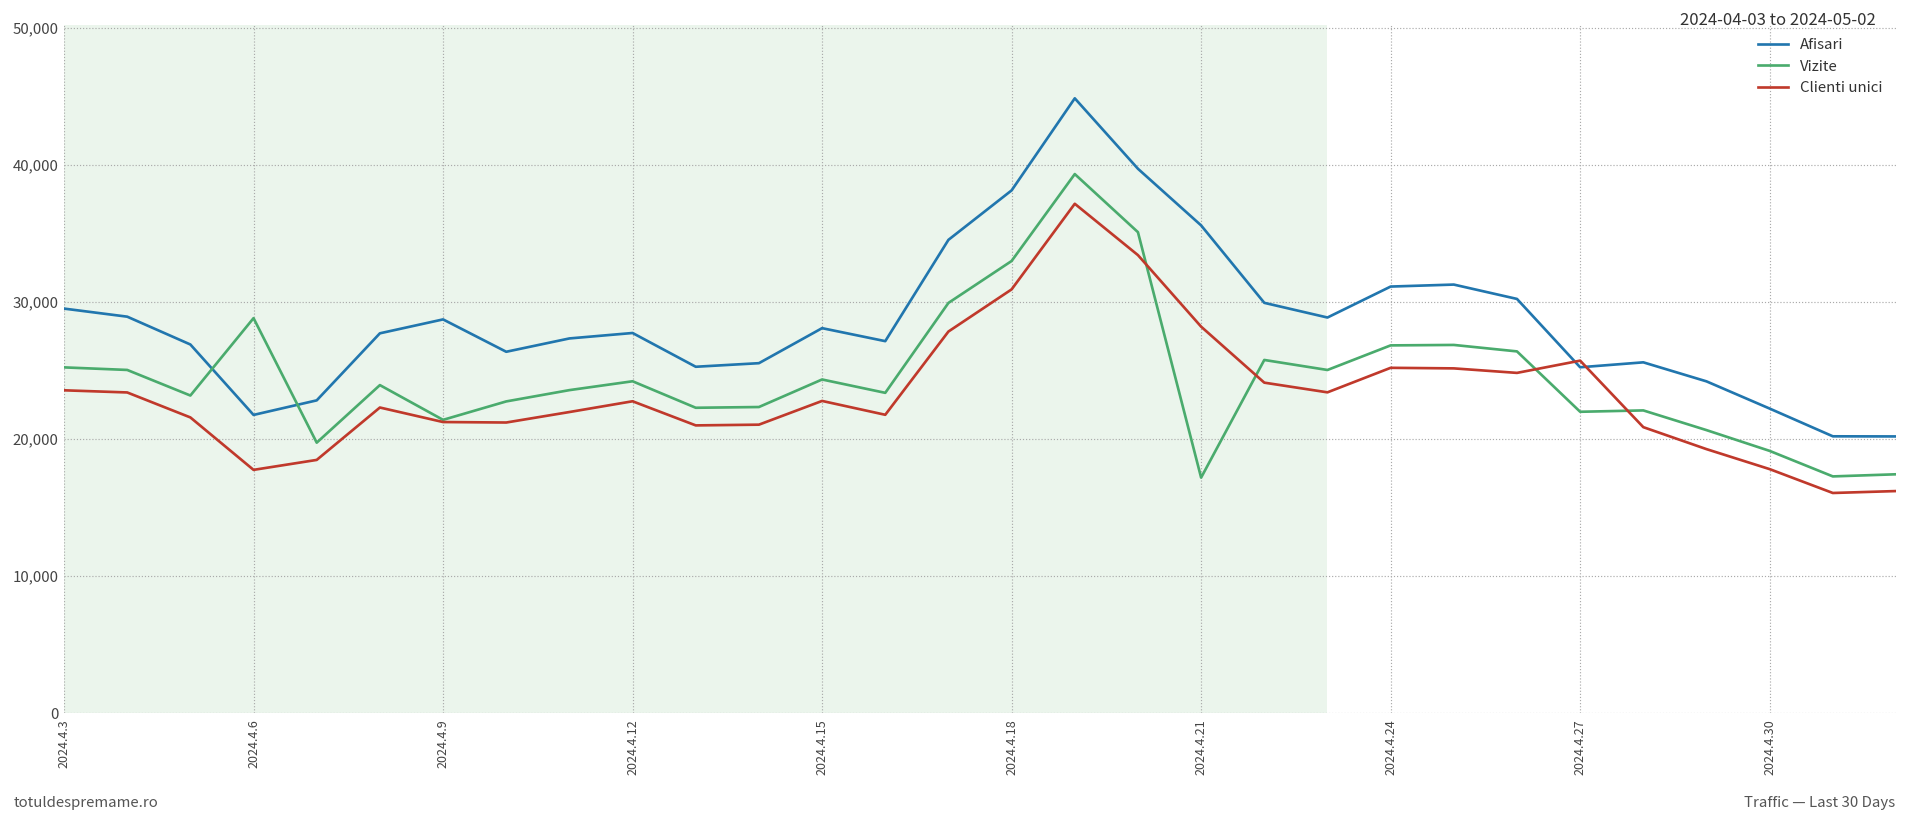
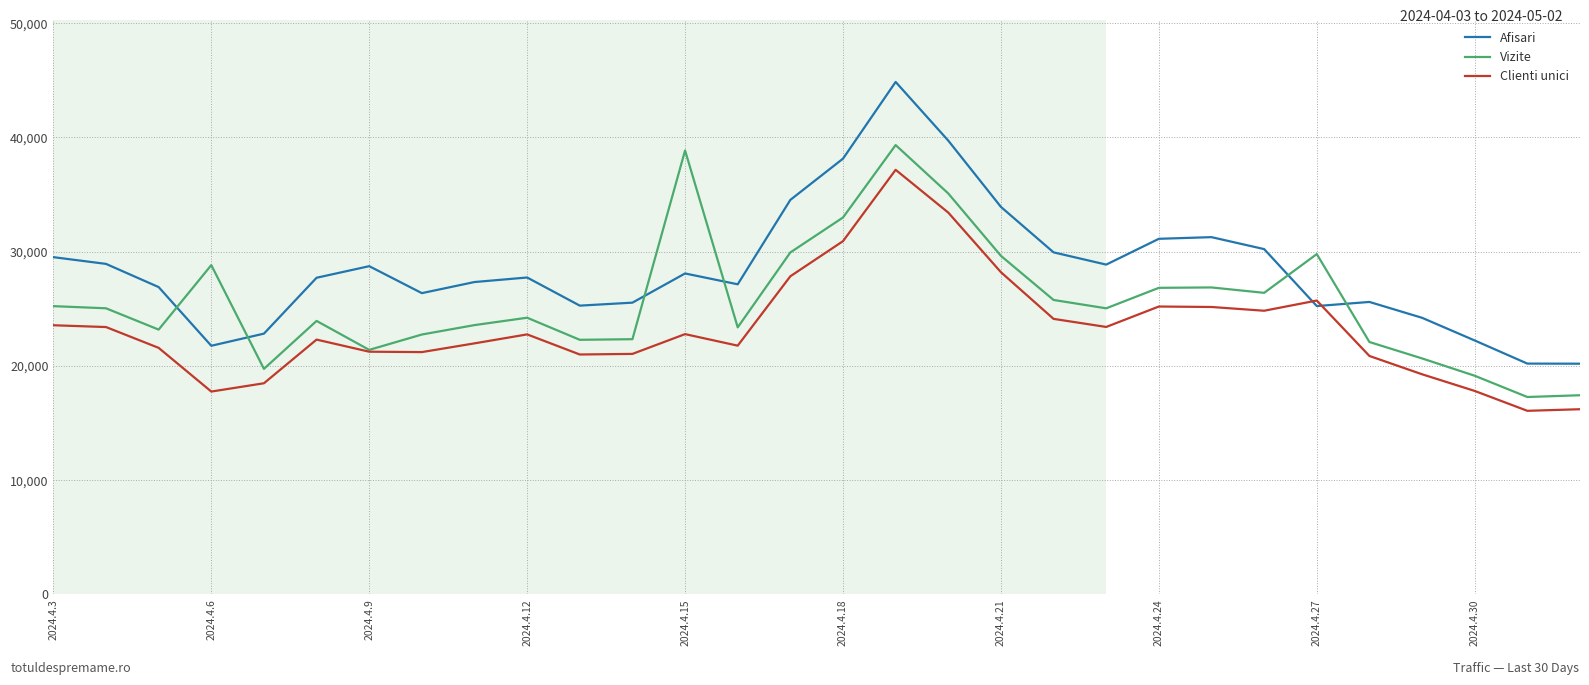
  {
    "Afisari": {
      "2024.4.3": "29,500",
      "2024.4.6": "21,800",
      "2024.4.9": "28,700",
      "2024.4.12": "27,700",
      "2024.4.15": "28,100",
      "2024.4.18": "38,100",
-     "2024.4.21": "35,600",
+     "2024.4.21": "33,900",
      "2024.4.24": "31,100",
      "2024.4.27": "25,200",
      "2024.4.30": "22,200"
    },
    "Vizite": {
      "2024.4.3": "25,200",
      "2024.4.6": "28,800",
      "2024.4.12": "24,200",
-     "2024.4.15": "24,300",
+     "2024.4.15": "38,900",
      "2024.4.18": "33,000",
-     "2024.4.21": "17,200",
+     "2024.4.21": "29,600",
      "2024.4.24": "26,800",
-     "2024.4.27": "22,000",
+     "2024.4.27": "29,800",
      "2024.4.30": "19,100"
    },
    "Clienti unici": {
      "2024.4.3": "23,600",
      "2024.4.6": "17,800",
      "2024.4.12": "22,800",
      "2024.4.15": "22,800",
      "2024.4.18": "30,900",
      "2024.4.21": "28,200",
      "2024.4.24": "25,200",
      "2024.4.27": "25,700",
      "2024.4.30": "17,800"
    }
  }
